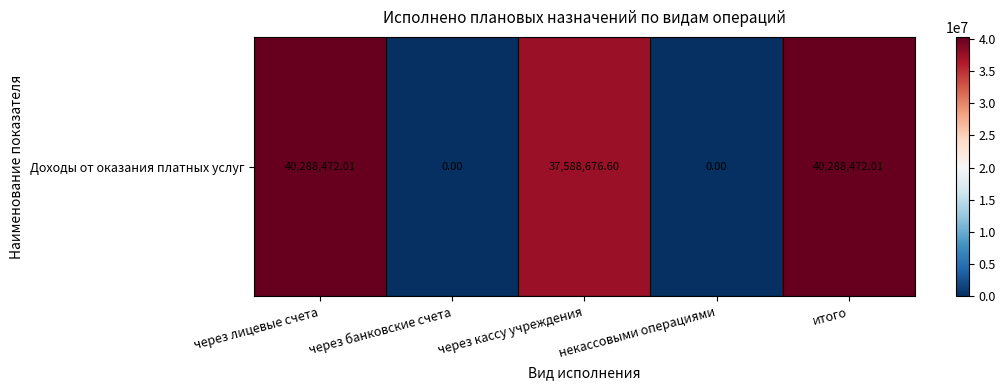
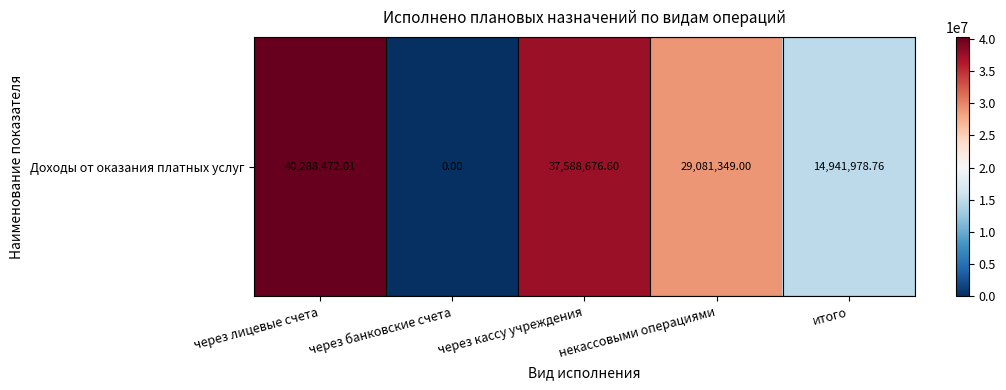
  {
    "Доходы от оказания платных услуг": {
      "через лицевые счета": "40,288,472.01",
      "через банковские счета": "0.00",
      "через кассу учреждения": "37,588,676.60",
-     "некассовыми операциями": "0.00",
-     "итого": "40,288,472.01"
+     "некассовыми операциями": "29,081,349.00",
+     "итого": "14,941,978.76"
    }
  }
